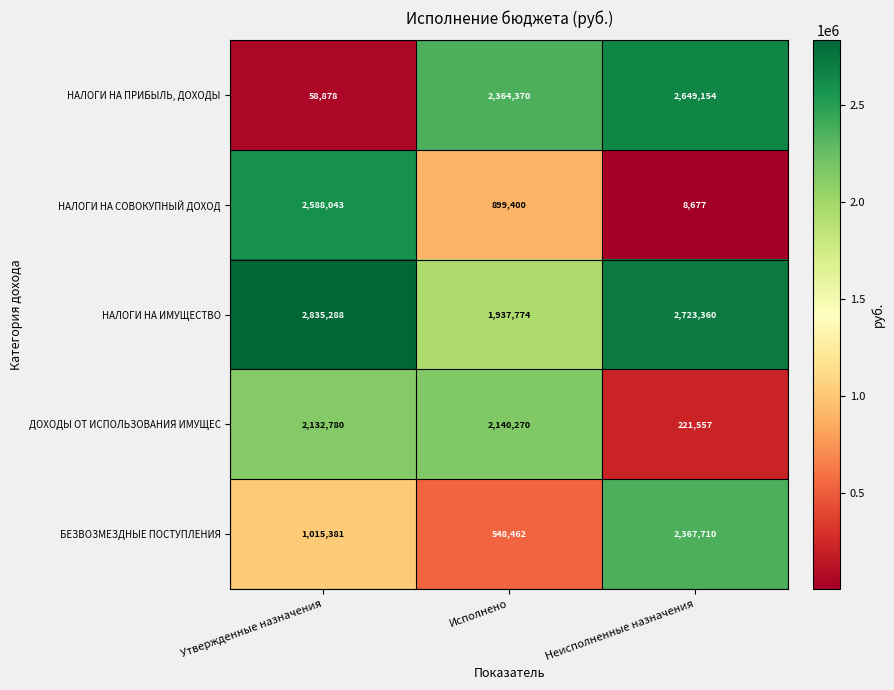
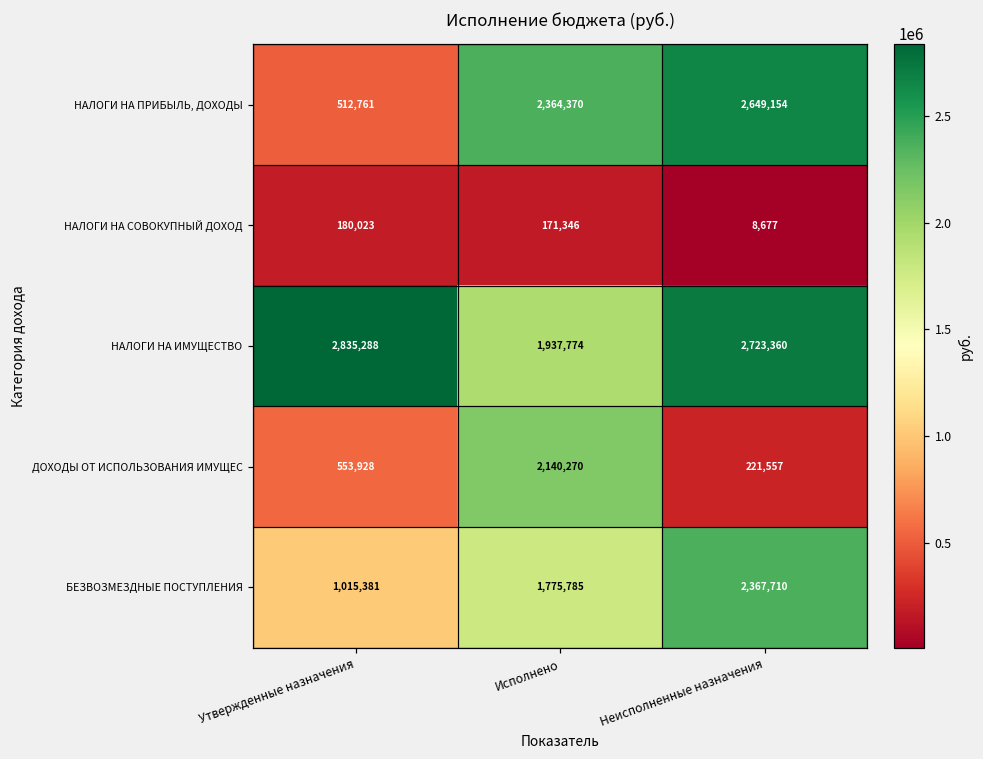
  {
    "НАЛОГИ НА ПРИБЫЛЬ, ДОХОДЫ": {
-     "Утвержденные назначения": "58,878",
+     "Утвержденные назначения": "512,761",
      "Исполнено": "2,364,370",
      "Неисполненные назначения": "2,649,154"
    },
    "НАЛОГИ НА СОВОКУПНЫЙ ДОХОД": {
-     "Утвержденные назначения": "2,588,043",
-     "Исполнено": "899,400",
+     "Утвержденные назначения": "180,023",
+     "Исполнено": "171,346",
      "Неисполненные назначения": "8,677"
    },
    "НАЛОГИ НА ИМУЩЕСТВО": {
      "Утвержденные назначения": "2,835,288",
      "Исполнено": "1,937,774",
      "Неисполненные назначения": "2,723,360"
    },
    "ДОХОДЫ ОТ ИСПОЛЬЗОВАНИЯ ИМУЩЕС": {
-     "Утвержденные назначения": "2,132,780",
+     "Утвержденные назначения": "553,928",
      "Исполнено": "2,140,270",
      "Неисполненные назначения": "221,557"
    },
    "БЕЗВОЗМЕЗДНЫЕ ПОСТУПЛЕНИЯ": {
      "Утвержденные назначения": "1,015,381",
-     "Исполнено": "548,462",
+     "Исполнено": "1,775,785",
      "Неисполненные назначения": "2,367,710"
    }
  }
